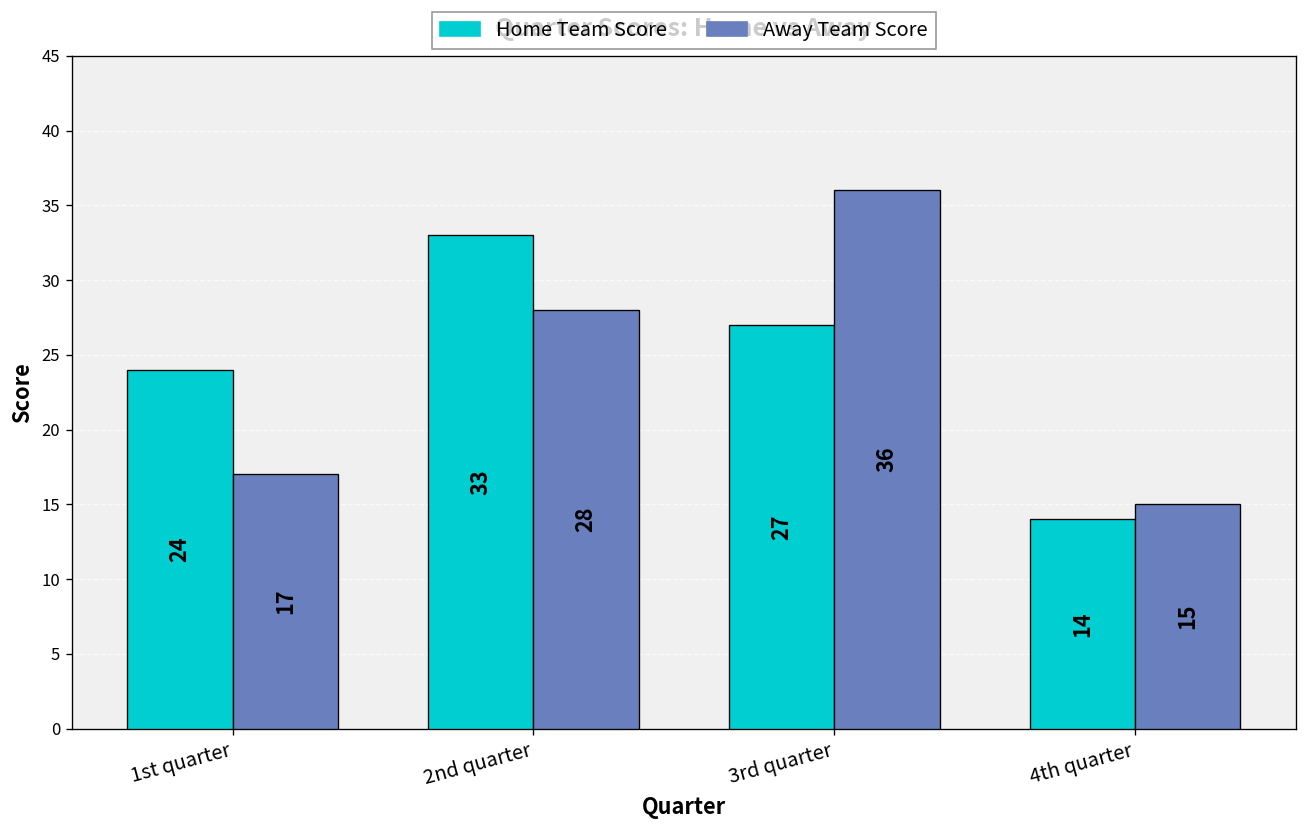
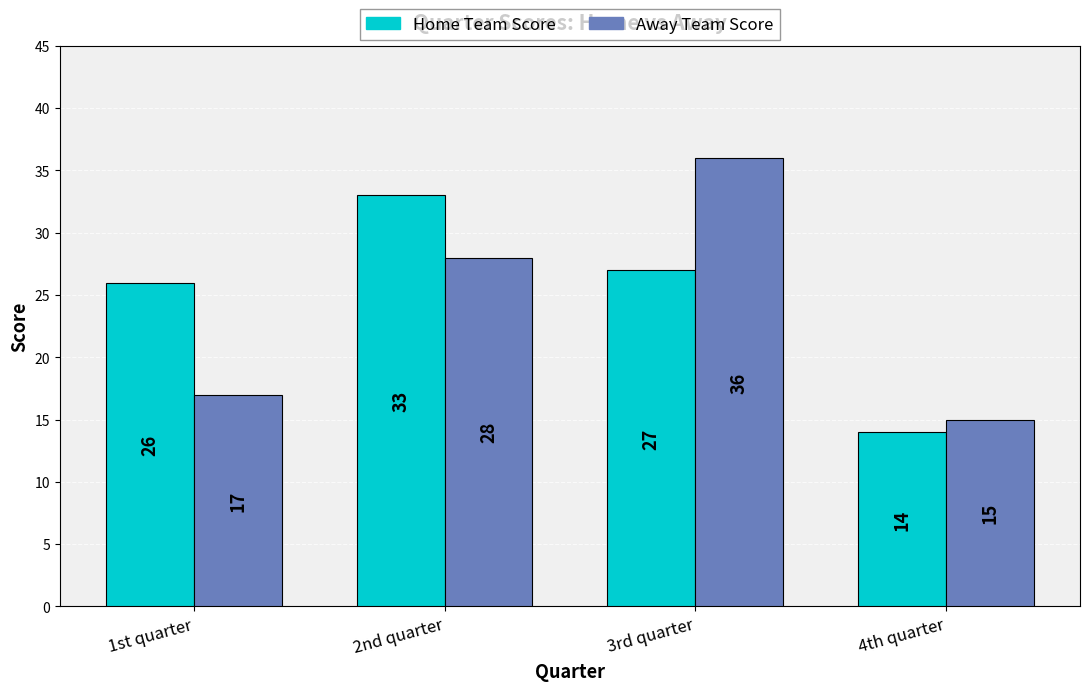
  {
    "Home Team Score": {
-     "1st quarter": 24,
+     "1st quarter": 26,
      "2nd quarter": 33,
      "3rd quarter": 27,
      "4th quarter": 14
    },
    "Away Team Score": {
      "1st quarter": 17,
      "2nd quarter": 28,
      "3rd quarter": 36,
      "4th quarter": 15
    }
  }
